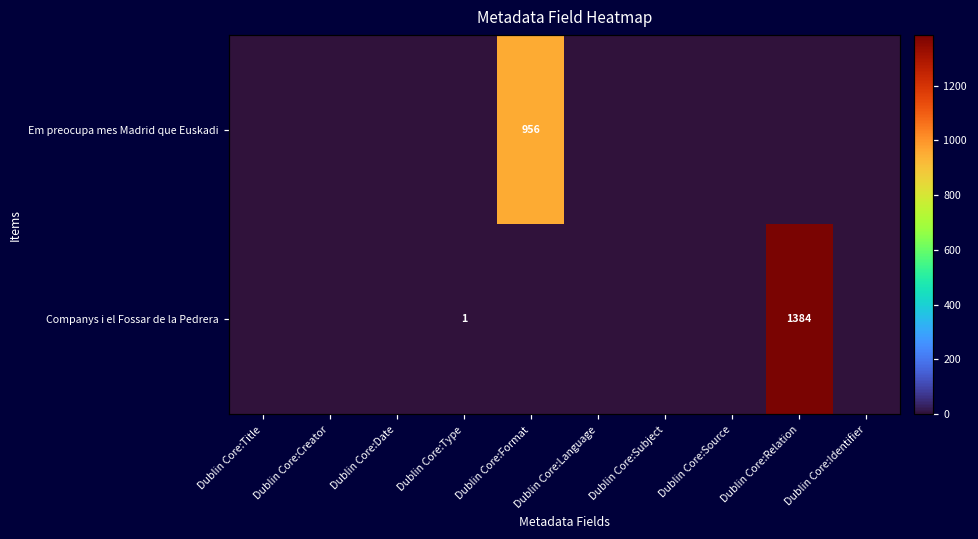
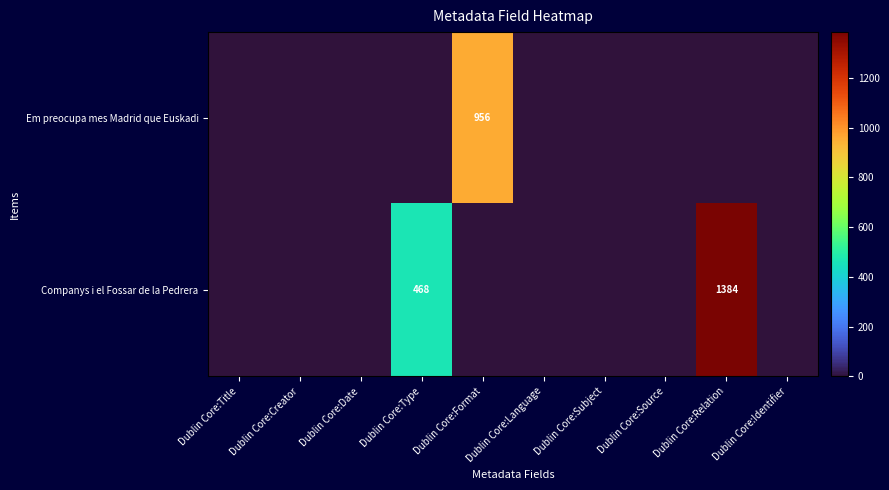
  {
    "Em preocupa mes Madrid que Euskadi": {
      "Dublin Core:Format": 956
    },
    "Companys i el Fossar de la Pedrera": {
-     "Dublin Core:Type": 1,
+     "Dublin Core:Type": 468,
      "Dublin Core:Relation": 1384
    }
  }
